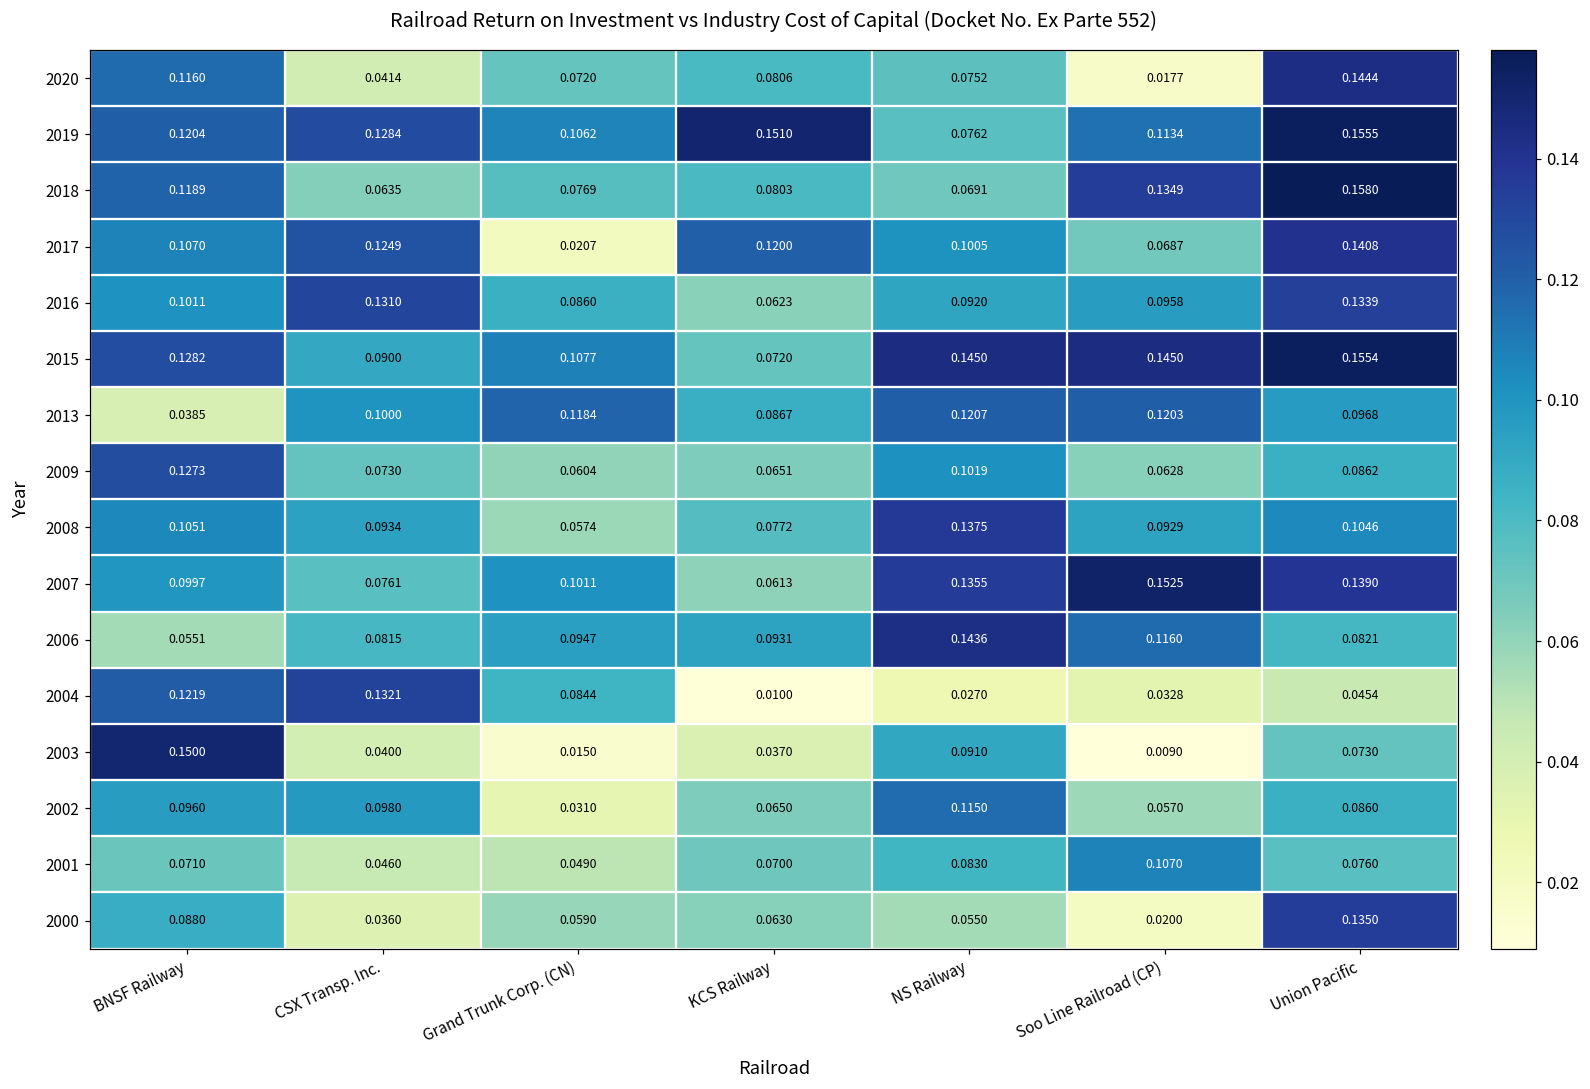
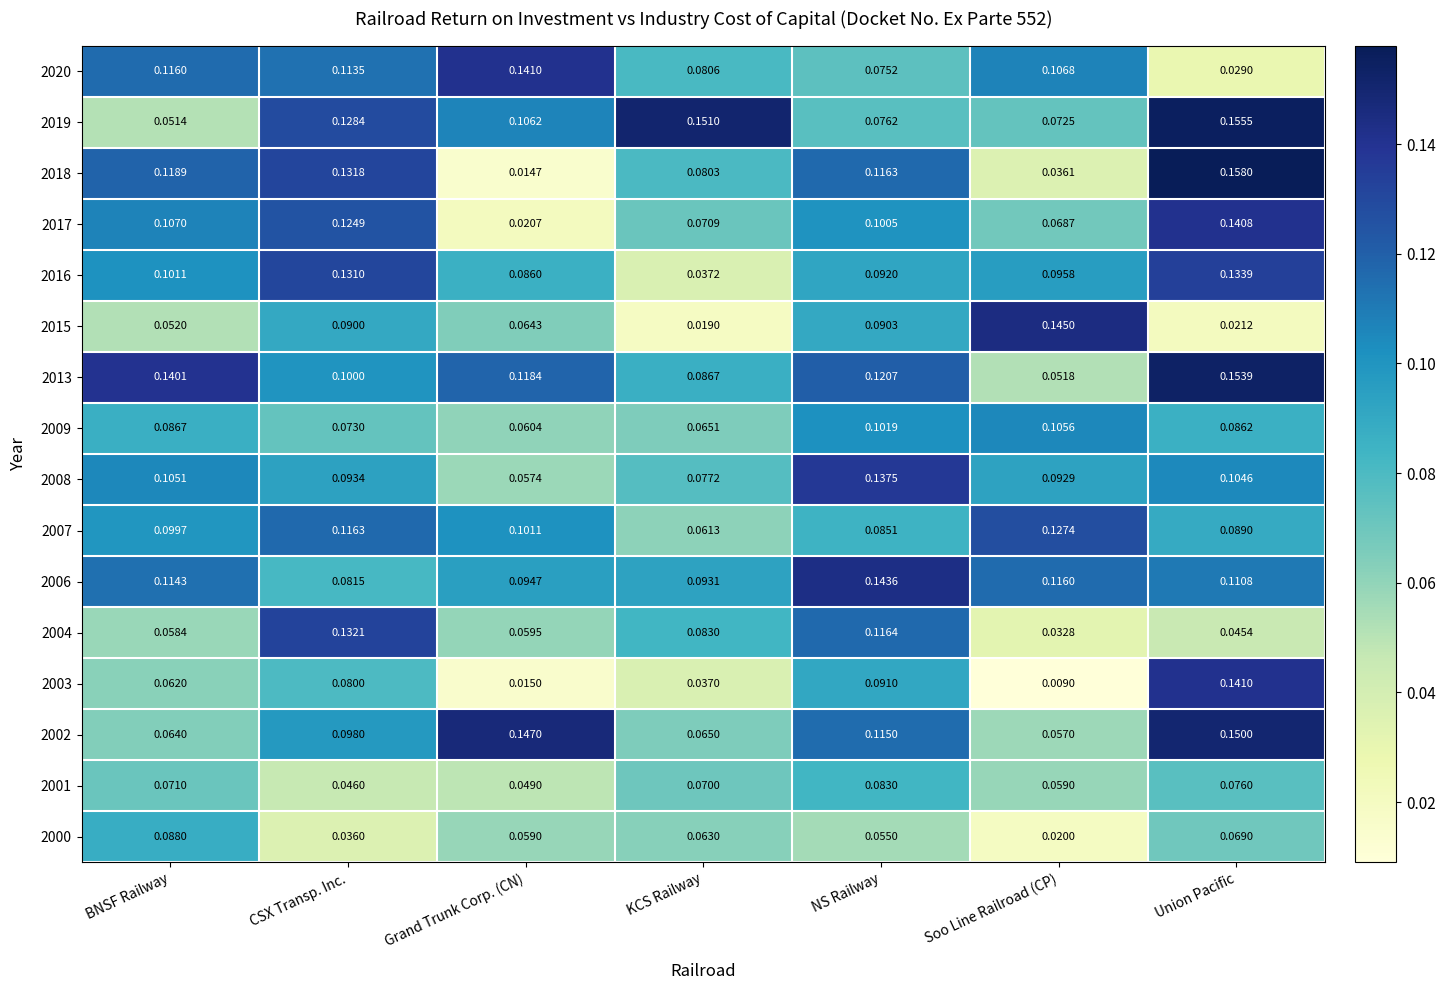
  {
    "2020": {
      "BNSF Railway": 0.1160,
-     "CSX Transp. Inc.": 0.0414,
-     "Grand Trunk Corp. (CN)": 0.0720,
+     "CSX Transp. Inc.": 0.1135,
+     "Grand Trunk Corp. (CN)": 0.1410,
      "KCS Railway": 0.0806,
      "NS Railway": 0.0752,
-     "Soo Line Railroad (CP)": 0.0177,
-     "Union Pacific": 0.1444
+     "Soo Line Railroad (CP)": 0.1068,
+     "Union Pacific": 0.0290
    },
    "2019": {
-     "BNSF Railway": 0.1204,
+     "BNSF Railway": 0.0514,
      "CSX Transp. Inc.": 0.1284,
      "Grand Trunk Corp. (CN)": 0.1062,
      "KCS Railway": 0.1510,
      "NS Railway": 0.0762,
-     "Soo Line Railroad (CP)": 0.1134,
+     "Soo Line Railroad (CP)": 0.0725,
      "Union Pacific": 0.1555
    },
    "2018": {
      "BNSF Railway": 0.1189,
-     "CSX Transp. Inc.": 0.0635,
-     "Grand Trunk Corp. (CN)": 0.0769,
+     "CSX Transp. Inc.": 0.1318,
+     "Grand Trunk Corp. (CN)": 0.0147,
      "KCS Railway": 0.0803,
-     "NS Railway": 0.0691,
-     "Soo Line Railroad (CP)": 0.1349,
+     "NS Railway": 0.1163,
+     "Soo Line Railroad (CP)": 0.0361,
      "Union Pacific": 0.1580
    },
    "2017": {
      "BNSF Railway": 0.1070,
      "CSX Transp. Inc.": 0.1249,
      "Grand Trunk Corp. (CN)": 0.0207,
-     "KCS Railway": 0.1200,
+     "KCS Railway": 0.0709,
      "NS Railway": 0.1005,
      "Soo Line Railroad (CP)": 0.0687,
      "Union Pacific": 0.1408
    },
    "2016": {
      "BNSF Railway": 0.1011,
      "CSX Transp. Inc.": 0.1310,
      "Grand Trunk Corp. (CN)": 0.0860,
-     "KCS Railway": 0.0623,
+     "KCS Railway": 0.0372,
      "NS Railway": 0.0920,
      "Soo Line Railroad (CP)": 0.0958,
      "Union Pacific": 0.1339
    },
    "2015": {
-     "BNSF Railway": 0.1282,
+     "BNSF Railway": 0.0520,
      "CSX Transp. Inc.": 0.0900,
-     "Grand Trunk Corp. (CN)": 0.1077,
-     "KCS Railway": 0.0720,
-     "NS Railway": 0.1450,
+     "Grand Trunk Corp. (CN)": 0.0643,
+     "KCS Railway": 0.0190,
+     "NS Railway": 0.0903,
      "Soo Line Railroad (CP)": 0.1450,
-     "Union Pacific": 0.1554
+     "Union Pacific": 0.0212
    },
    "2013": {
-     "BNSF Railway": 0.0385,
+     "BNSF Railway": 0.1401,
      "CSX Transp. Inc.": 0.1000,
      "Grand Trunk Corp. (CN)": 0.1184,
      "KCS Railway": 0.0867,
      "NS Railway": 0.1207,
-     "Soo Line Railroad (CP)": 0.1203,
-     "Union Pacific": 0.0968
+     "Soo Line Railroad (CP)": 0.0518,
+     "Union Pacific": 0.1539
    },
    "2009": {
-     "BNSF Railway": 0.1273,
+     "BNSF Railway": 0.0867,
      "CSX Transp. Inc.": 0.0730,
      "Grand Trunk Corp. (CN)": 0.0604,
      "KCS Railway": 0.0651,
      "NS Railway": 0.1019,
-     "Soo Line Railroad (CP)": 0.0628,
+     "Soo Line Railroad (CP)": 0.1056,
      "Union Pacific": 0.0862
    },
    "2008": {
      "BNSF Railway": 0.1051,
      "CSX Transp. Inc.": 0.0934,
      "Grand Trunk Corp. (CN)": 0.0574,
      "KCS Railway": 0.0772,
      "NS Railway": 0.1375,
      "Soo Line Railroad (CP)": 0.0929,
      "Union Pacific": 0.1046
    },
    "2007": {
      "BNSF Railway": 0.0997,
-     "CSX Transp. Inc.": 0.0761,
+     "CSX Transp. Inc.": 0.1163,
      "Grand Trunk Corp. (CN)": 0.1011,
      "KCS Railway": 0.0613,
-     "NS Railway": 0.1355,
-     "Soo Line Railroad (CP)": 0.1525,
-     "Union Pacific": 0.1390
+     "NS Railway": 0.0851,
+     "Soo Line Railroad (CP)": 0.1274,
+     "Union Pacific": 0.0890
    },
    "2006": {
-     "BNSF Railway": 0.0551,
+     "BNSF Railway": 0.1143,
      "CSX Transp. Inc.": 0.0815,
      "Grand Trunk Corp. (CN)": 0.0947,
      "KCS Railway": 0.0931,
      "NS Railway": 0.1436,
      "Soo Line Railroad (CP)": 0.1160,
-     "Union Pacific": 0.0821
+     "Union Pacific": 0.1108
    },
    "2004": {
-     "BNSF Railway": 0.1219,
+     "BNSF Railway": 0.0584,
      "CSX Transp. Inc.": 0.1321,
-     "Grand Trunk Corp. (CN)": 0.0844,
-     "KCS Railway": 0.0100,
-     "NS Railway": 0.0270,
+     "Grand Trunk Corp. (CN)": 0.0595,
+     "KCS Railway": 0.0830,
+     "NS Railway": 0.1164,
      "Soo Line Railroad (CP)": 0.0328,
      "Union Pacific": 0.0454
    },
    "2003": {
-     "BNSF Railway": 0.1500,
-     "CSX Transp. Inc.": 0.0400,
+     "BNSF Railway": 0.0620,
+     "CSX Transp. Inc.": 0.0800,
      "Grand Trunk Corp. (CN)": 0.0150,
      "KCS Railway": 0.0370,
      "NS Railway": 0.0910,
      "Soo Line Railroad (CP)": 0.0090,
-     "Union Pacific": 0.0730
+     "Union Pacific": 0.1410
    },
    "2002": {
-     "BNSF Railway": 0.0960,
+     "BNSF Railway": 0.0640,
      "CSX Transp. Inc.": 0.0980,
-     "Grand Trunk Corp. (CN)": 0.0310,
+     "Grand Trunk Corp. (CN)": 0.1470,
      "KCS Railway": 0.0650,
      "NS Railway": 0.1150,
      "Soo Line Railroad (CP)": 0.0570,
-     "Union Pacific": 0.0860
+     "Union Pacific": 0.1500
    },
    "2001": {
      "BNSF Railway": 0.0710,
      "CSX Transp. Inc.": 0.0460,
      "Grand Trunk Corp. (CN)": 0.0490,
      "KCS Railway": 0.0700,
      "NS Railway": 0.0830,
-     "Soo Line Railroad (CP)": 0.1070,
+     "Soo Line Railroad (CP)": 0.0590,
      "Union Pacific": 0.0760
    },
    "2000": {
      "BNSF Railway": 0.0880,
      "CSX Transp. Inc.": 0.0360,
      "Grand Trunk Corp. (CN)": 0.0590,
      "KCS Railway": 0.0630,
      "NS Railway": 0.0550,
      "Soo Line Railroad (CP)": 0.0200,
-     "Union Pacific": 0.1350
+     "Union Pacific": 0.0690
    }
  }
